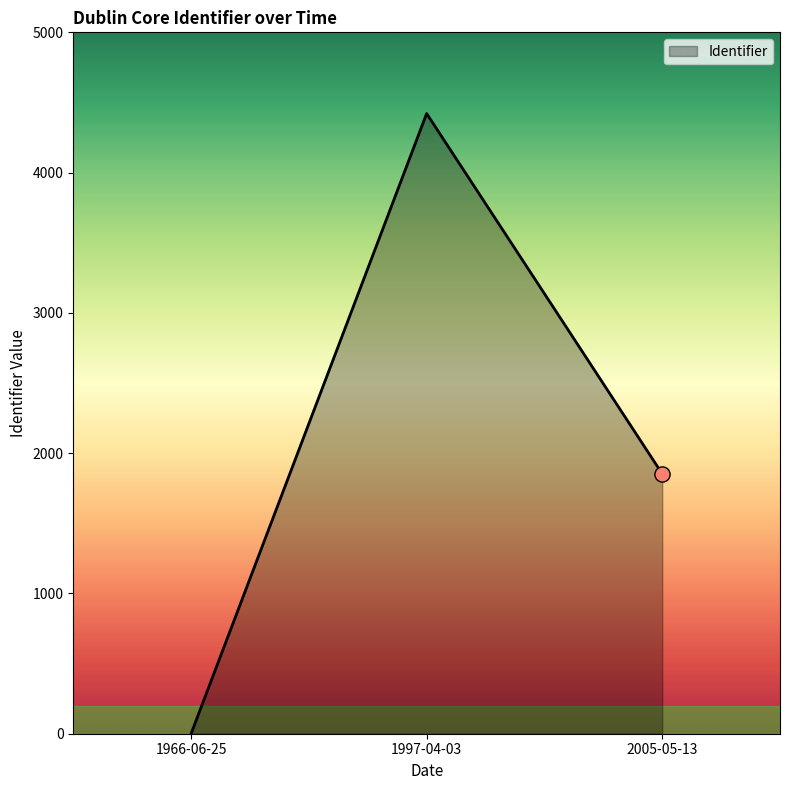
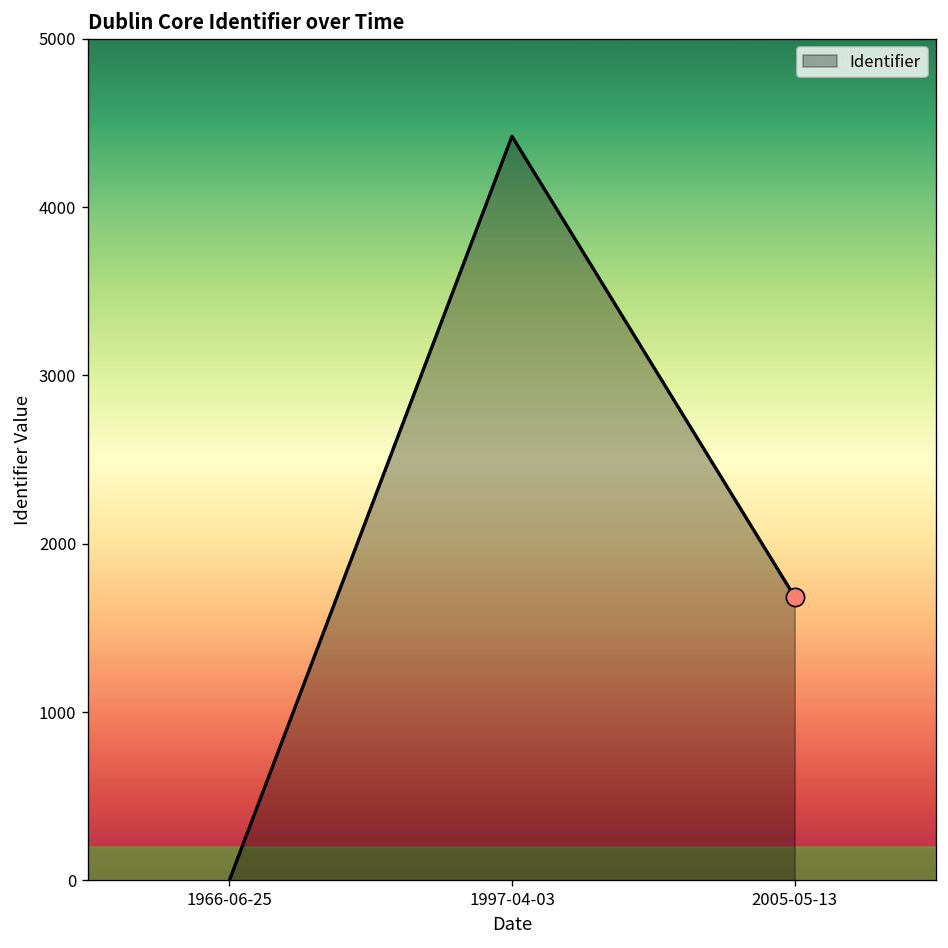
  {
    "Identifier": {
      "1997-04-03": 4420,
-     "2005-05-13": 1850
+     "2005-05-13": 1690
    }
  }
